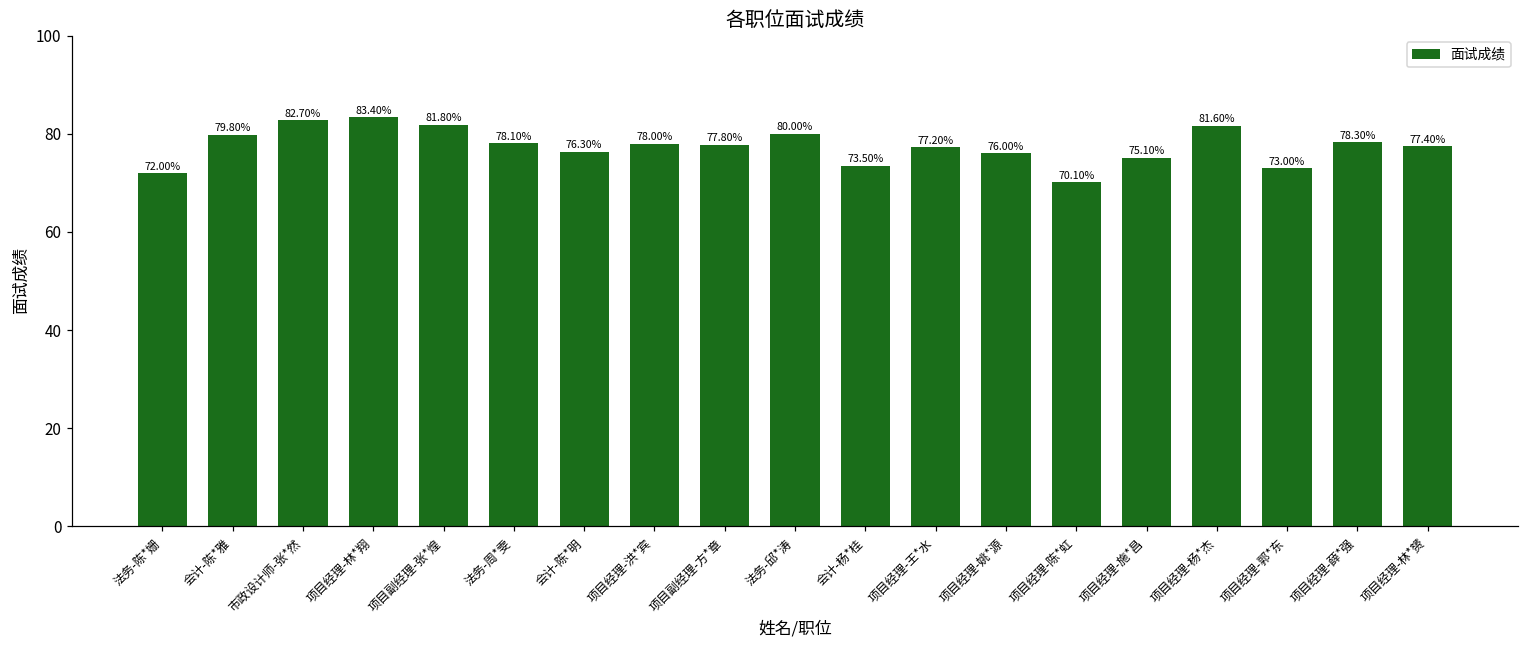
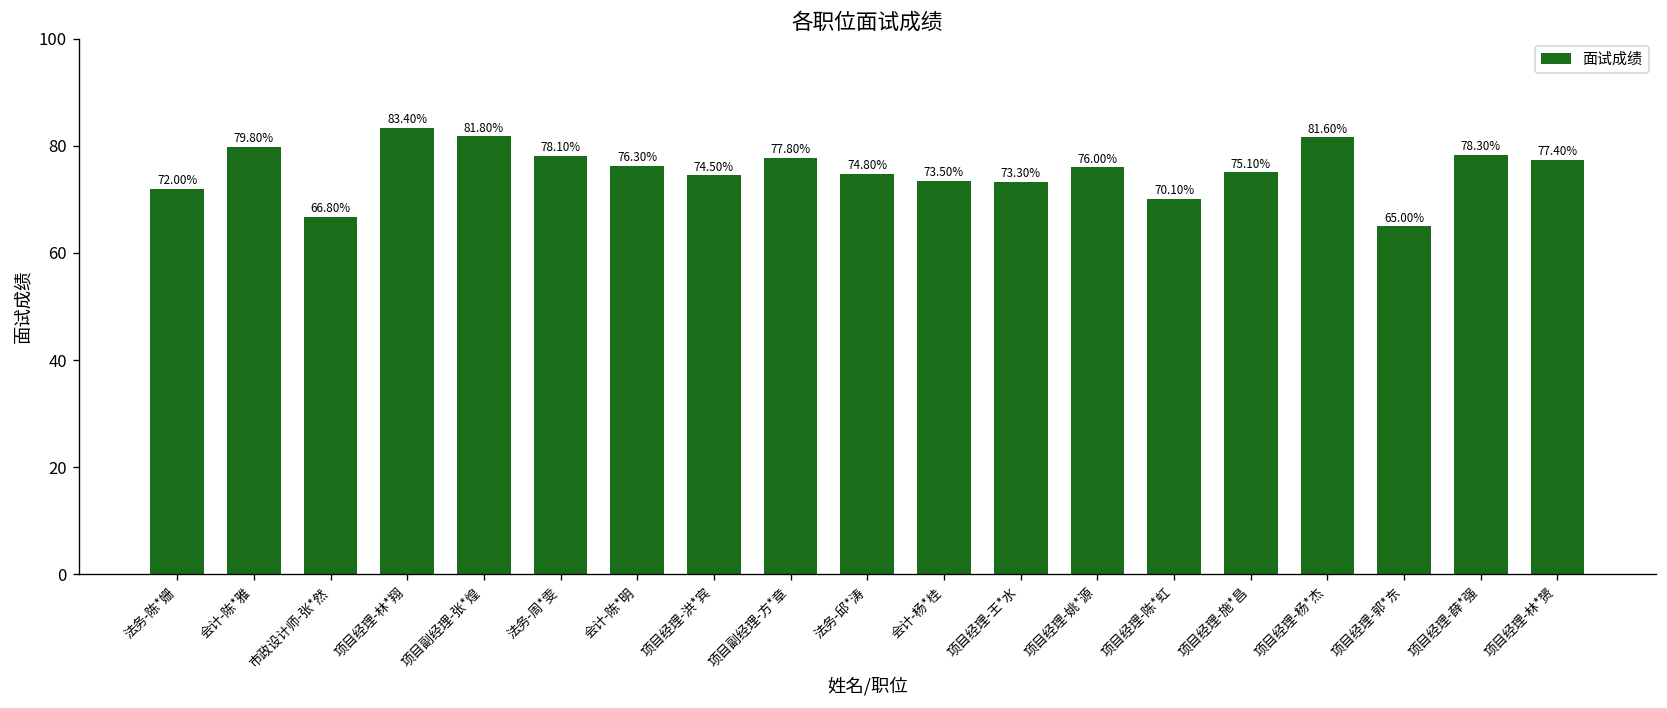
  {
    "法务-陈*姗": "72.00%",
    "会计-陈*雅": "79.80%",
-   "市政设计师-张*然": "82.70%",
+   "市政设计师-张*然": "66.80%",
    "项目经理-林*翔": "83.40%",
    "项目副经理-张*煌": "81.80%",
    "法务-周*雯": "78.10%",
    "会计-陈*明": "76.30%",
-   "项目经理-洪*宾": "78.00%",
+   "项目经理-洪*宾": "74.50%",
    "项目副经理-方*章": "77.80%",
-   "法务-邱*涛": "80.00%",
+   "法务-邱*涛": "74.80%",
    "会计-杨*桂": "73.50%",
-   "项目经理-王*水": "77.20%",
+   "项目经理-王*水": "73.30%",
    "项目经理-姚*源": "76.00%",
    "项目经理-陈*虹": "70.10%",
    "项目经理-施*昌": "75.10%",
    "项目经理-杨*杰": "81.60%",
-   "项目经理-郭*东": "73.00%",
+   "项目经理-郭*东": "65.00%",
    "项目经理-薛*强": "78.30%",
    "项目经理-林*赟": "77.40%"
  }
